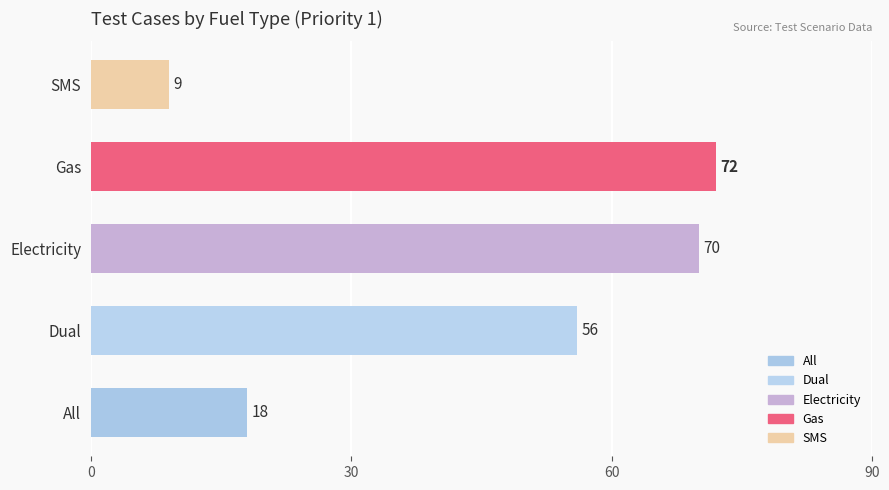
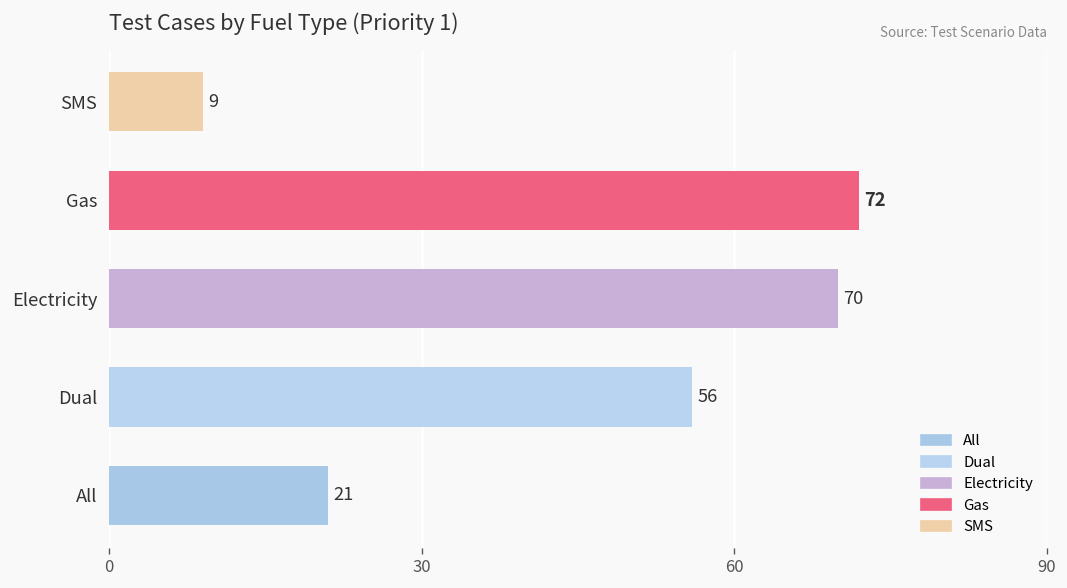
  {
    "SMS": 9,
    "Gas": 72,
    "Electricity": 70,
    "Dual": 56,
-   "All": 18
+   "All": 21
  }
